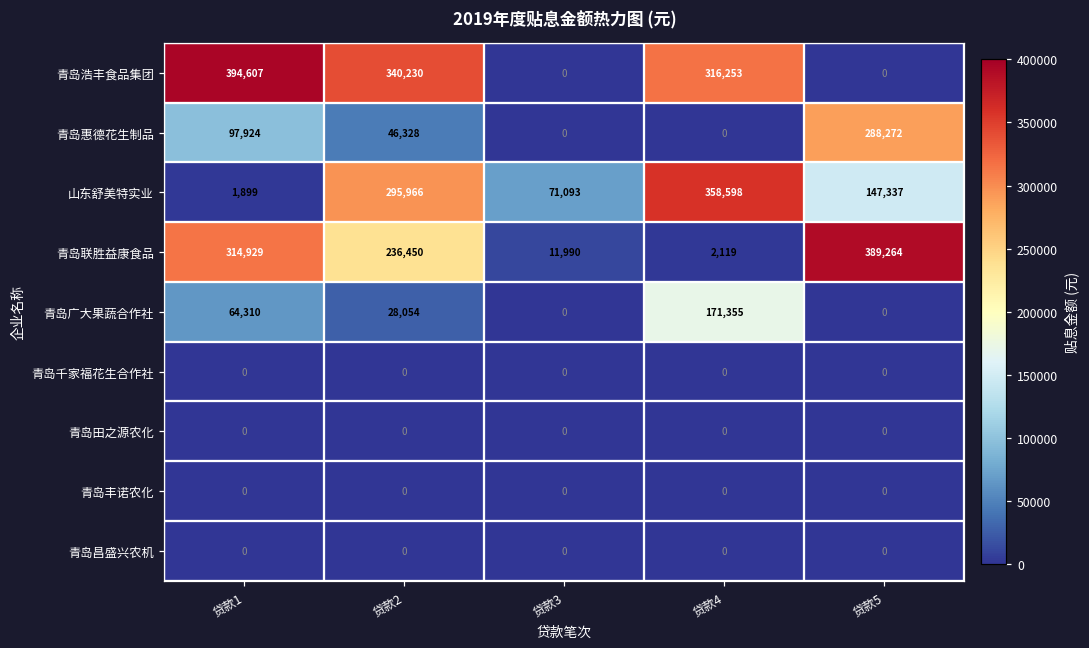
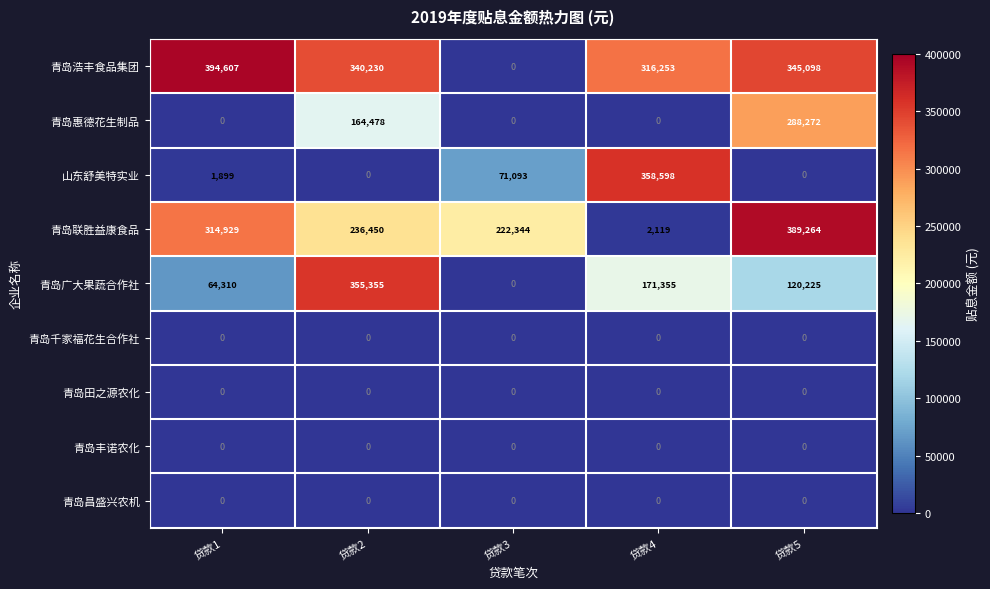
  {
    "青岛浩丰食品集团": {
      "贷款1": "394,607",
      "贷款2": "340,230",
      "贷款3": "0",
      "贷款4": "316,253",
-     "贷款5": "0"
+     "贷款5": "345,098"
    },
    "青岛惠德花生制品": {
-     "贷款1": "97,924",
-     "贷款2": "46,328",
+     "贷款1": "0",
+     "贷款2": "164,478",
      "贷款3": "0",
      "贷款4": "0",
      "贷款5": "288,272"
    },
    "山东舒美特实业": {
      "贷款1": "1,899",
-     "贷款2": "295,966",
+     "贷款2": "0",
      "贷款3": "71,093",
      "贷款4": "358,598",
-     "贷款5": "147,337"
+     "贷款5": "0"
    },
    "青岛联胜益康食品": {
      "贷款1": "314,929",
      "贷款2": "236,450",
-     "贷款3": "11,990",
+     "贷款3": "222,344",
      "贷款4": "2,119",
      "贷款5": "389,264"
    },
    "青岛广大果蔬合作社": {
      "贷款1": "64,310",
-     "贷款2": "28,054",
+     "贷款2": "355,355",
      "贷款3": "0",
      "贷款4": "171,355",
-     "贷款5": "0"
+     "贷款5": "120,225"
    },
    "青岛千家福花生合作社": {
      "贷款1": "0",
      "贷款2": "0",
      "贷款3": "0",
      "贷款4": "0",
      "贷款5": "0"
    },
    "青岛田之源农化": {
      "贷款1": "0",
      "贷款2": "0",
      "贷款3": "0",
      "贷款4": "0",
      "贷款5": "0"
    },
    "青岛丰诺农化": {
      "贷款1": "0",
      "贷款2": "0",
      "贷款3": "0",
      "贷款4": "0",
      "贷款5": "0"
    },
    "青岛昌盛兴农机": {
      "贷款1": "0",
      "贷款2": "0",
      "贷款3": "0",
      "贷款4": "0",
      "贷款5": "0"
    }
  }
